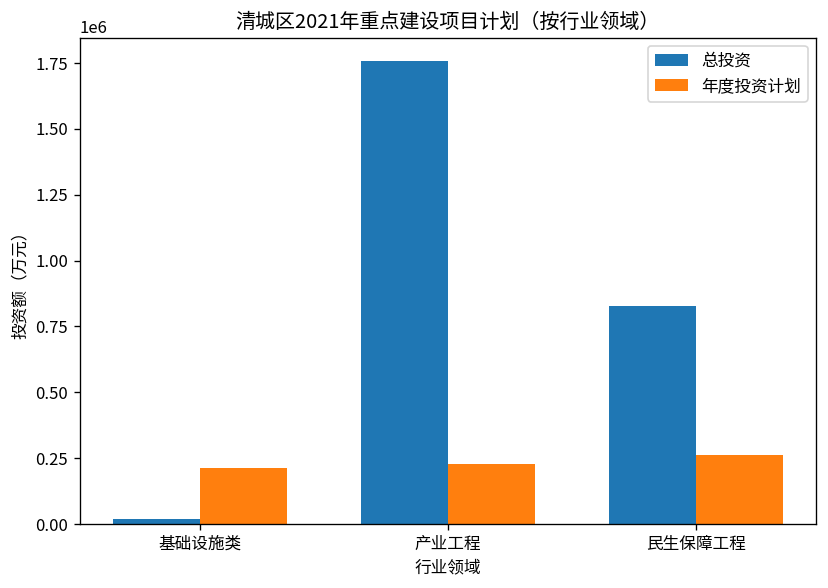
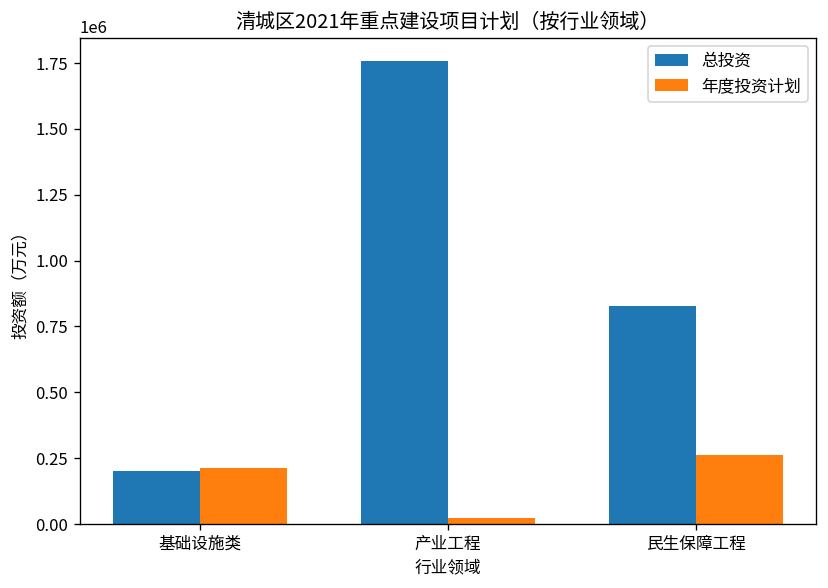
  {
    "总投资": {
-     "基础设施类": 20000,
+     "基础设施类": 200000,
      "产业工程": 1760000,
      "民生保障工程": 830000
    },
    "年度投资计划": {
      "基础设施类": 210000,
-     "产业工程": 230000,
+     "产业工程": 20000,
      "民生保障工程": 260000
    }
  }
